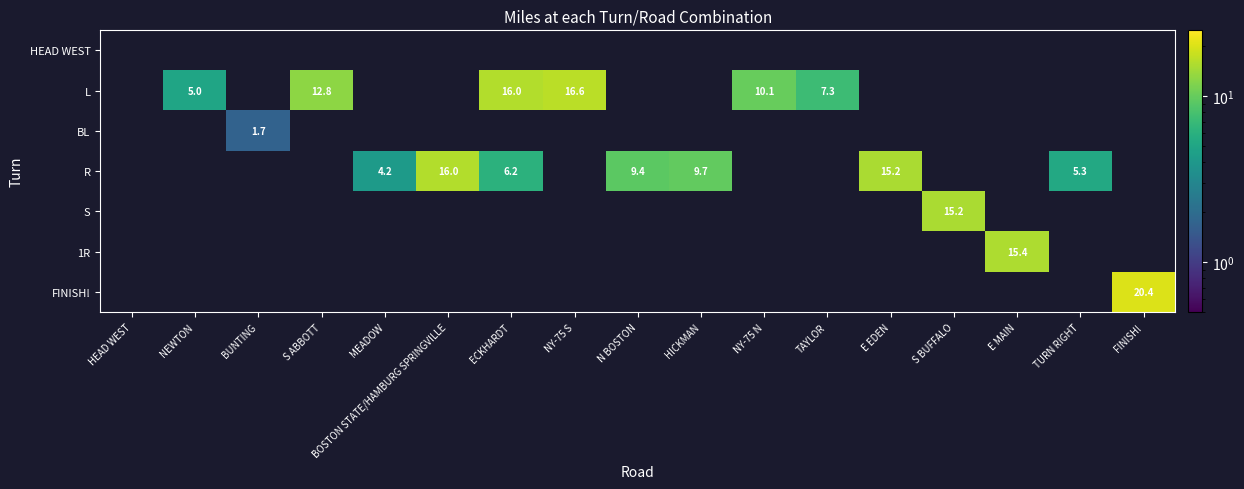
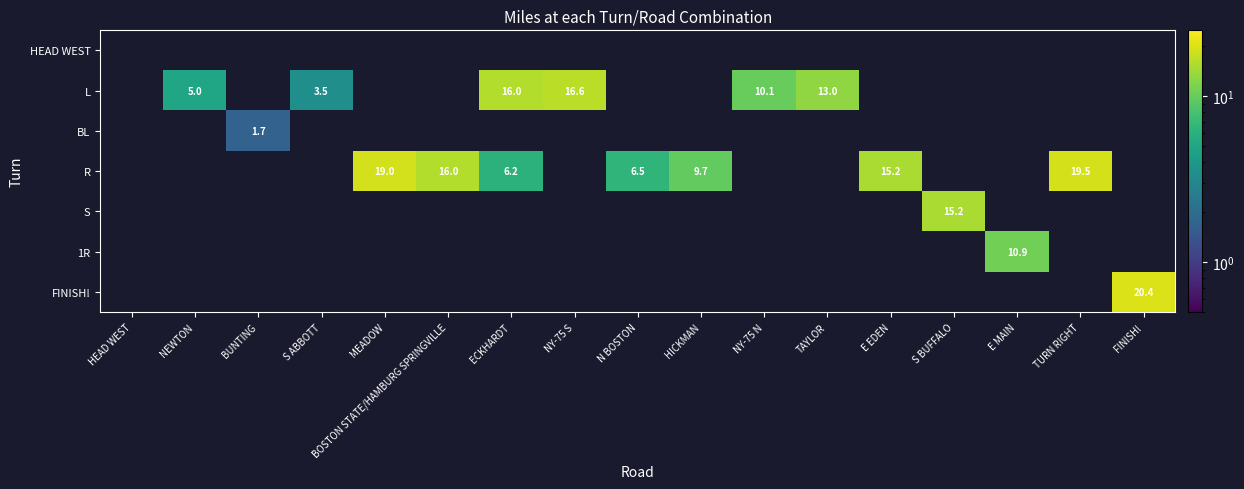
  {
    "L": {
      "NEWTON": 5.0,
-     "S ABBOTT": 12.8,
+     "S ABBOTT": 3.5,
      "ECKHARDT": 16.0,
      "NY-75 S": 16.6,
      "NY-75 N": 10.1,
-     "TAYLOR": 7.3
+     "TAYLOR": 13.0
    },
    "BL": {
      "BUNTING": 1.7
    },
    "R": {
-     "MEADOW": 4.2,
+     "MEADOW": 19.0,
      "BOSTON STATE/HAMBURG SPRINGVILLE": 16.0,
      "ECKHARDT": 6.2,
-     "N BOSTON": 9.4,
+     "N BOSTON": 6.5,
      "HICKMAN": 9.7,
      "E EDEN": 15.2,
-     "TURN RIGHT": 5.3
+     "TURN RIGHT": 19.5
    },
    "S": {
      "S BUFFALO": 15.2
    },
    "1R": {
-     "E MAIN": 15.4
+     "E MAIN": 10.9
    },
    "FINISH!": {
      "FINISH!": 20.4
    }
  }
